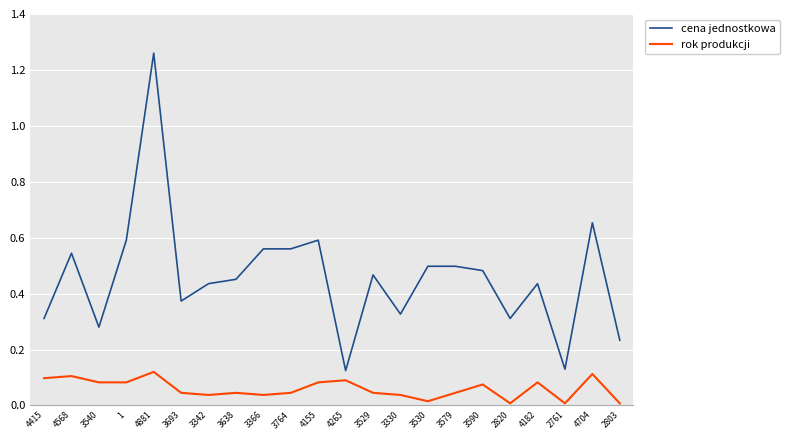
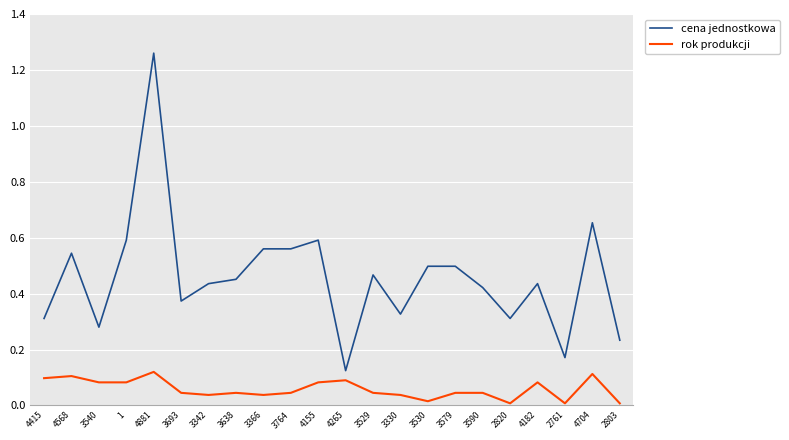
  {
    "cena jednostkowa": {
      "4415": 0.31,
      "4568": 0.54,
      "3540": 0.28,
      "1": 0.59,
      "4881": 1.26,
      "3693": 0.37,
      "3342": 0.44,
      "3638": 0.45,
      "3366": 0.56,
      "3764": 0.56,
      "4155": 0.59,
      "4265": 0.12,
      "3529": 0.47,
      "3330": 0.33,
      "3530": 0.50,
      "3579": 0.50,
-     "3590": 0.48,
+     "3590": 0.42,
      "2820": 0.31,
      "4182": 0.44,
-     "2761": 0.13,
+     "2761": 0.17,
      "4704": 0.65,
      "2803": 0.23
    },
    "rok produkcji": {
      "4415": 0.10,
      "4568": 0.11,
      "3540": 0.08,
      "1": 0.08,
      "4881": 0.12,
      "3693": 0.05,
      "3342": 0.04,
      "3638": 0.05,
      "3366": 0.04,
      "3764": 0.05,
      "4155": 0.08,
      "4265": 0.09,
      "3529": 0.05,
      "3330": 0.04,
      "3530": 0.02,
      "3579": 0.05,
-     "3590": 0.08,
+     "3590": 0.05,
      "2820": 0.01,
      "4182": 0.08,
      "2761": 0.01,
      "4704": 0.11,
      "2803": 0.01
    }
  }
